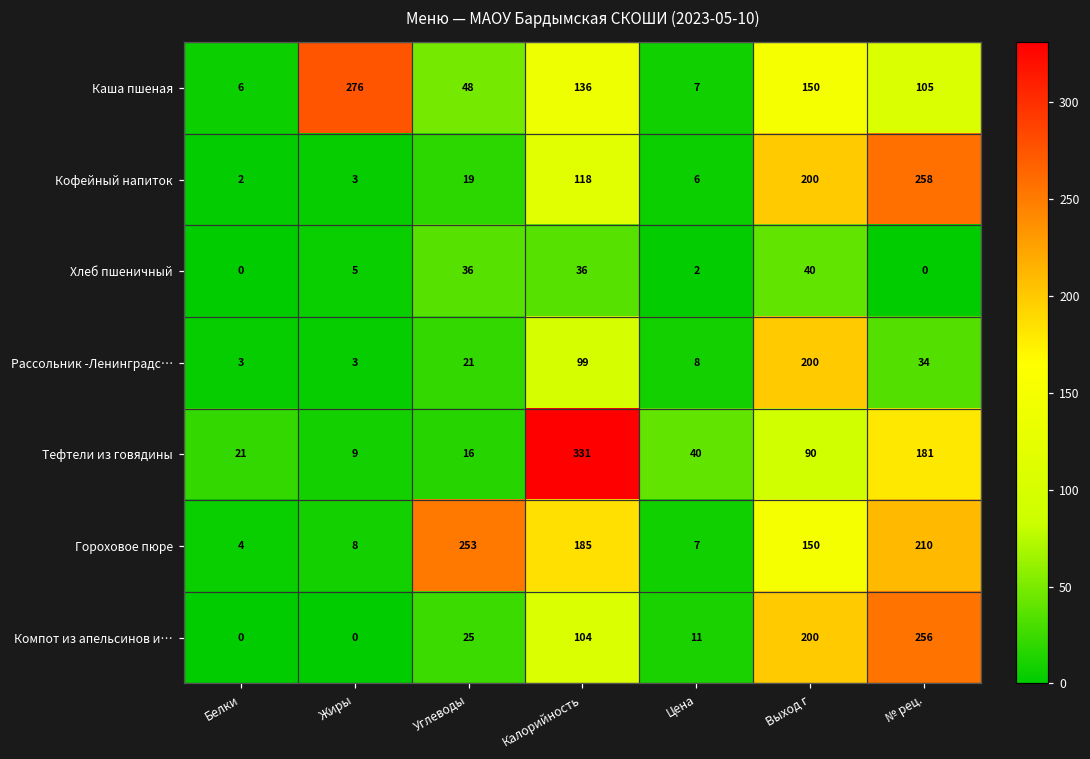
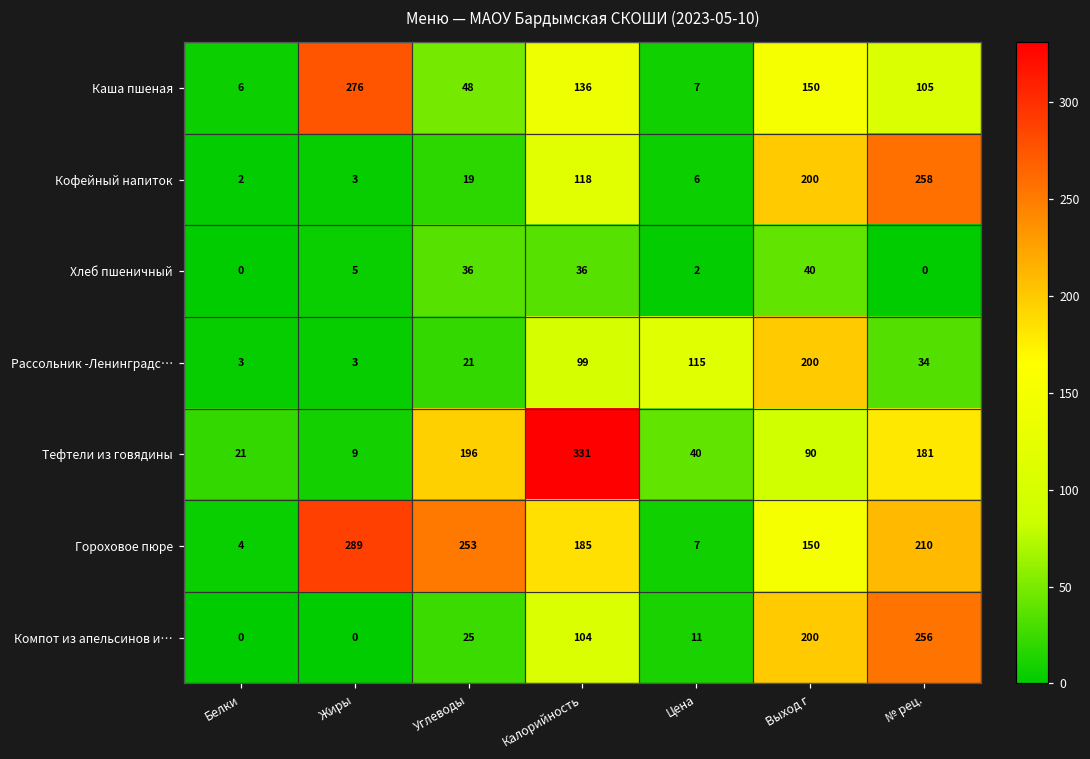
  {
    "Каша пшеная": {
      "Белки": 6,
      "Жиры": 276,
      "Углеводы": 48,
      "Калорийность": 136,
      "Цена": 7,
      "Выход г": 150,
      "№ рец.": 105
    },
    "Кофейный напиток": {
      "Белки": 2,
      "Жиры": 3,
      "Углеводы": 19,
      "Калорийность": 118,
      "Цена": 6,
      "Выход г": 200,
      "№ рец.": 258
    },
    "Хлеб пшеничный": {
      "Белки": 0,
      "Жиры": 5,
      "Углеводы": 36,
      "Калорийность": 36,
      "Цена": 2,
      "Выход г": 40,
      "№ рец.": 0
    },
    "Рассольник -Ленинградс…": {
      "Белки": 3,
      "Жиры": 3,
      "Углеводы": 21,
      "Калорийность": 99,
-     "Цена": 8,
+     "Цена": 115,
      "Выход г": 200,
      "№ рец.": 34
    },
    "Тефтели из говядины": {
      "Белки": 21,
      "Жиры": 9,
-     "Углеводы": 16,
+     "Углеводы": 196,
      "Калорийность": 331,
      "Цена": 40,
      "Выход г": 90,
      "№ рец.": 181
    },
    "Гороховое пюре": {
      "Белки": 4,
-     "Жиры": 8,
+     "Жиры": 289,
      "Углеводы": 253,
      "Калорийность": 185,
      "Цена": 7,
      "Выход г": 150,
      "№ рец.": 210
    },
    "Компот из апельсинов и…": {
      "Белки": 0,
      "Жиры": 0,
      "Углеводы": 25,
      "Калорийность": 104,
      "Цена": 11,
      "Выход г": 200,
      "№ рец.": 256
    }
  }
